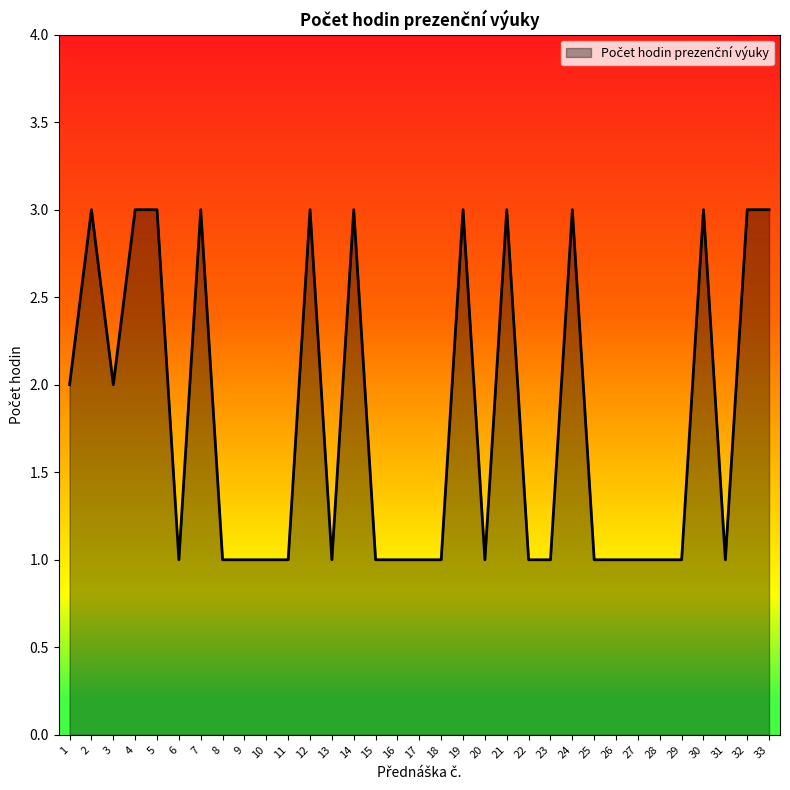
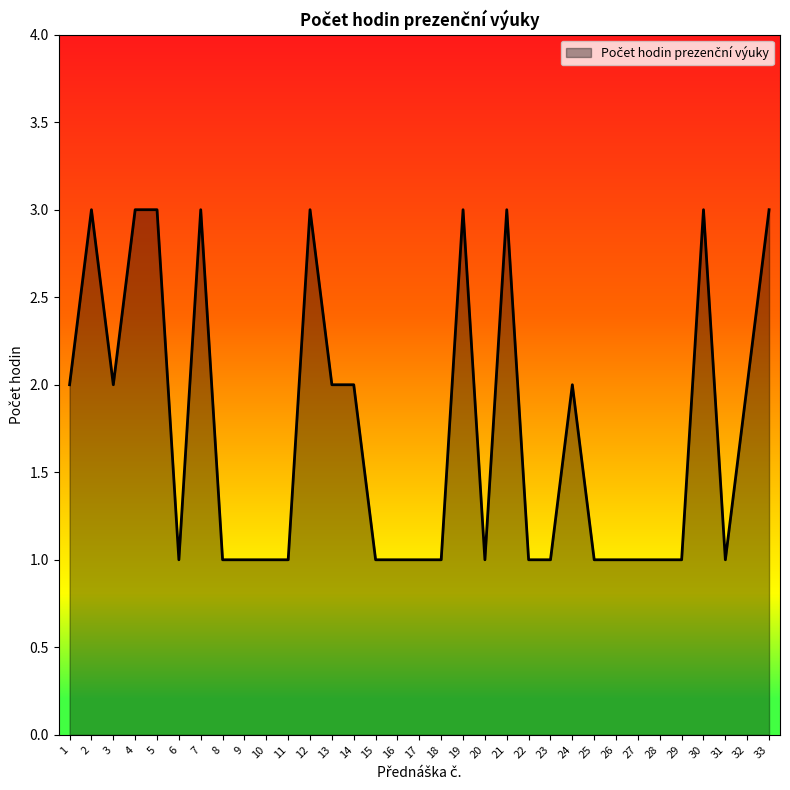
  {
    "1": 2,
    "2": 3,
    "3": 2,
    "4": 3,
    "5": 3,
    "6": 1,
    "7": 3,
    "8": 1,
    "9": 1,
    "10": 1,
    "11": 1,
    "12": 3,
-   "13": 1,
-   "14": 3,
+   "13": 2,
+   "14": 2,
    "15": 1,
    "16": 1,
    "17": 1,
    "18": 1,
    "19": 3,
    "20": 1,
    "21": 3,
    "22": 1,
    "23": 1,
-   "24": 3,
+   "24": 2,
    "25": 1,
    "26": 1,
    "27": 1,
    "28": 1,
    "29": 1,
    "30": 3,
    "31": 1,
-   "32": 3,
+   "32": 2,
    "33": 3
  }
